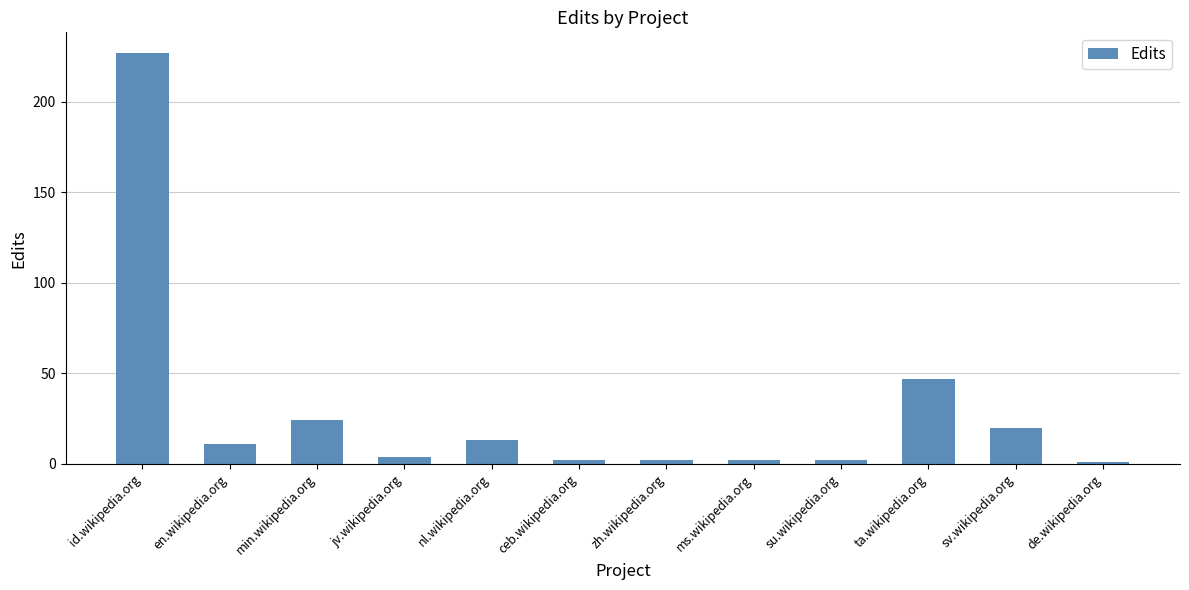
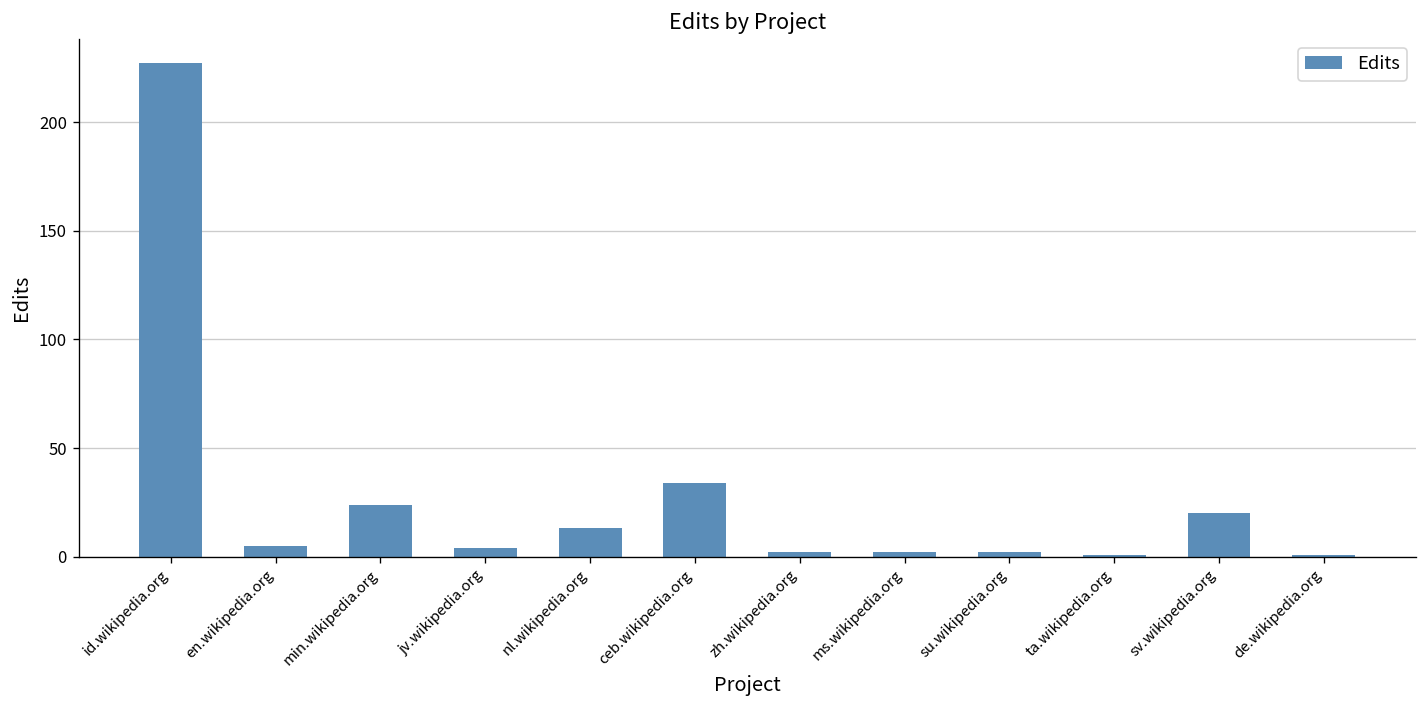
  {
    "id.wikipedia.org": 227,
-   "en.wikipedia.org": 11,
+   "en.wikipedia.org": 5,
    "min.wikipedia.org": 24,
    "jv.wikipedia.org": 4,
    "nl.wikipedia.org": 13,
-   "ceb.wikipedia.org": 2,
+   "ceb.wikipedia.org": 34,
    "zh.wikipedia.org": 2,
    "ms.wikipedia.org": 2,
    "su.wikipedia.org": 2,
-   "ta.wikipedia.org": 47,
+   "ta.wikipedia.org": 1,
    "sv.wikipedia.org": 20
  }
